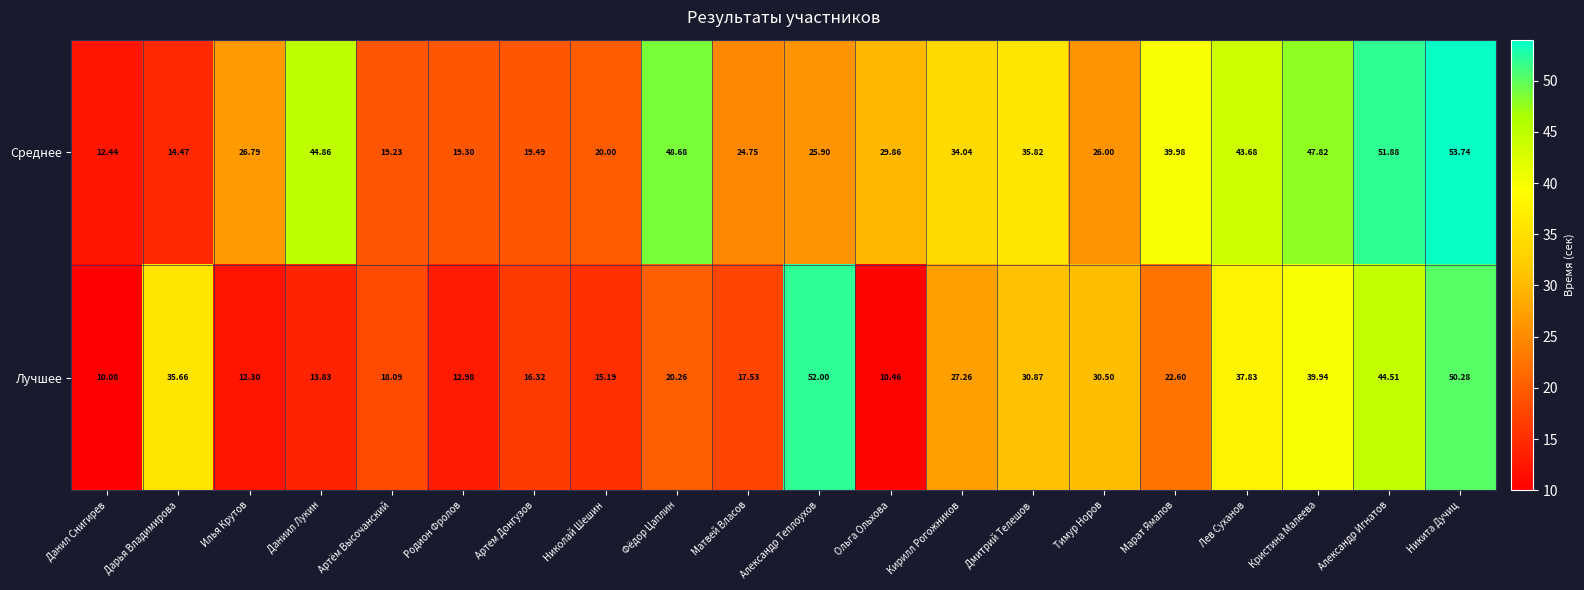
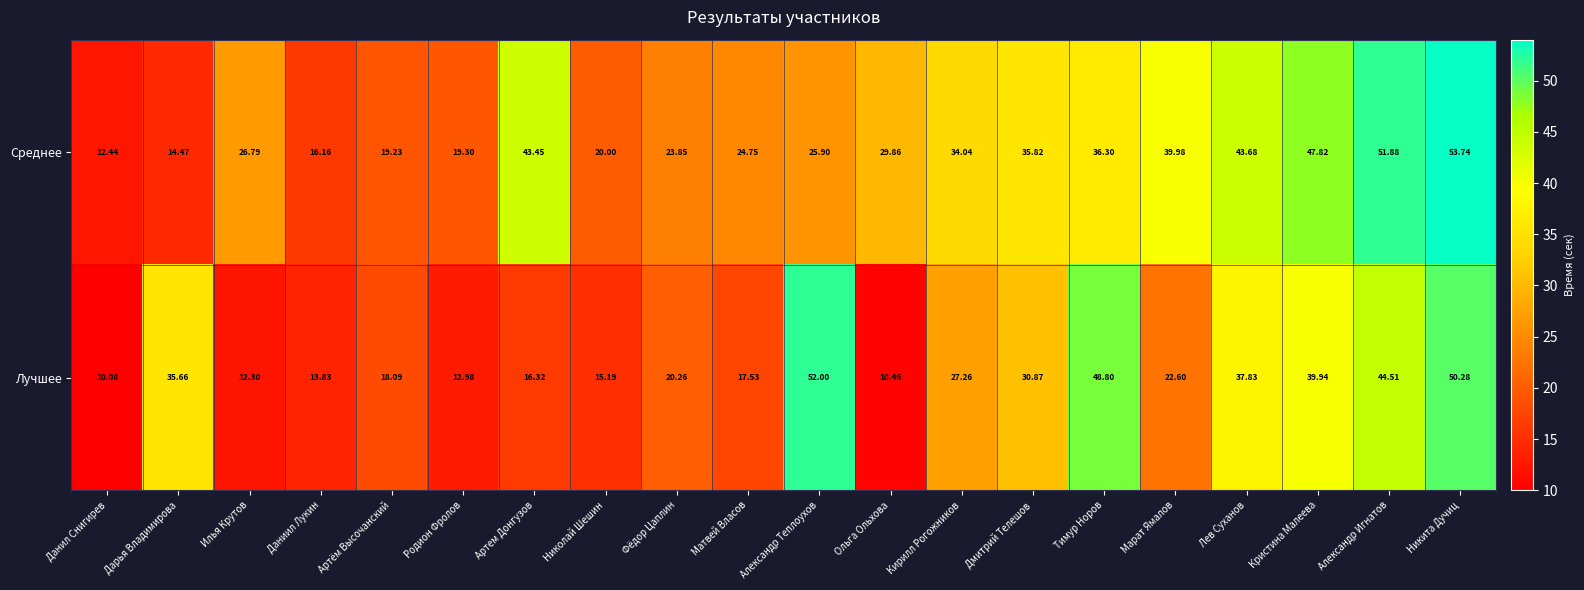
  {
    "Среднее": {
      "Данил Снигирев": 12.44,
      "Дарья Владимирова": 14.47,
      "Илья Крутов": 26.79,
-     "Даниил Лукин": 44.86,
+     "Даниил Лукин": 16.16,
      "Артём Высочанский": 19.23,
      "Родион Фролов": 19.30,
-     "Артем Донгузов": 19.49,
+     "Артем Донгузов": 43.45,
      "Николай Шешин": 20.00,
-     "Фёдор Цаплин": 48.68,
+     "Фёдор Цаплин": 23.85,
      "Матвей Власов": 24.75,
      "Александр Теплоухов": 25.90,
      "Ольга Ольхова": 29.86,
      "Кирилл Рогожников": 34.04,
      "Дмитрий Телешов": 35.82,
-     "Тимур Норов": 26.00,
+     "Тимур Норов": 36.30,
      "Марат Ямалов": 39.98,
      "Лев Суханов": 43.68,
      "Кристина Малеева": 47.82,
      "Александр Игнатов": 51.88,
      "Никита Дучиц": 53.74
    },
    "Лучшее": {
      "Данил Снигирев": 10.08,
      "Дарья Владимирова": 35.66,
      "Илья Крутов": 12.30,
      "Даниил Лукин": 13.83,
      "Артём Высочанский": 18.09,
      "Родион Фролов": 12.98,
      "Артем Донгузов": 16.32,
      "Николай Шешин": 15.19,
      "Фёдор Цаплин": 20.26,
      "Матвей Власов": 17.53,
      "Александр Теплоухов": 52.00,
      "Ольга Ольхова": 10.46,
      "Кирилл Рогожников": 27.26,
      "Дмитрий Телешов": 30.87,
-     "Тимур Норов": 30.50,
+     "Тимур Норов": 48.80,
      "Марат Ямалов": 22.60,
      "Лев Суханов": 37.83,
      "Кристина Малеева": 39.94,
      "Александр Игнатов": 44.51,
      "Никита Дучиц": 50.28
    }
  }
